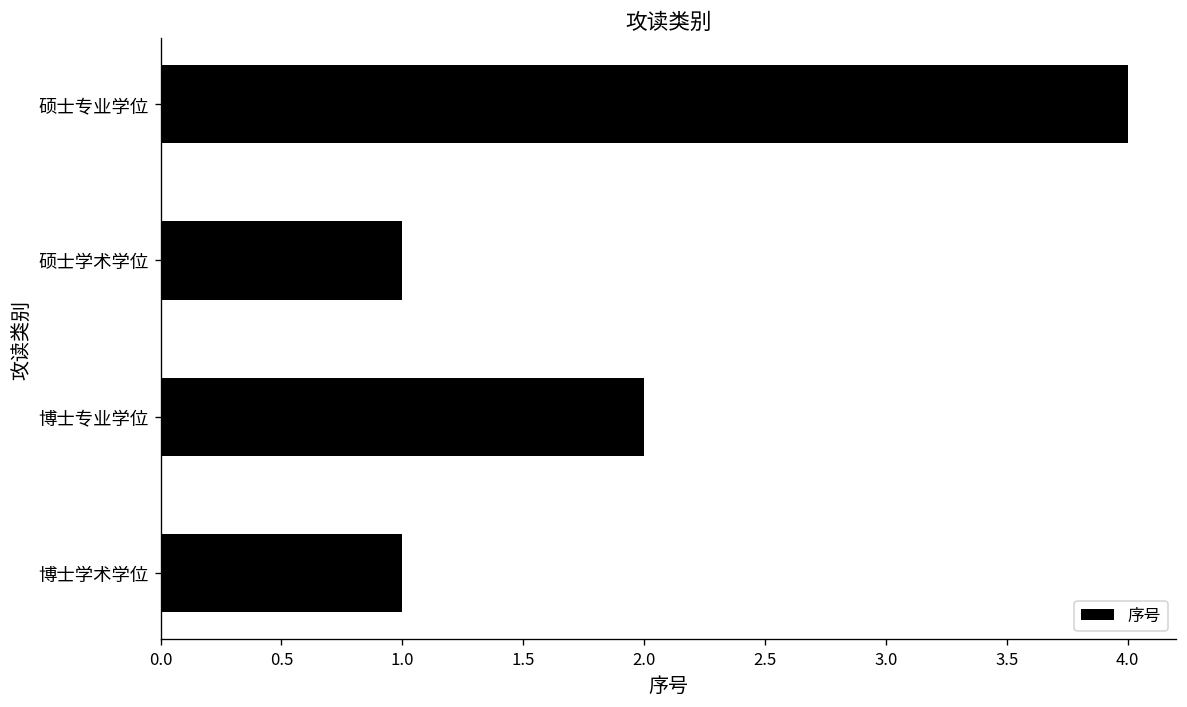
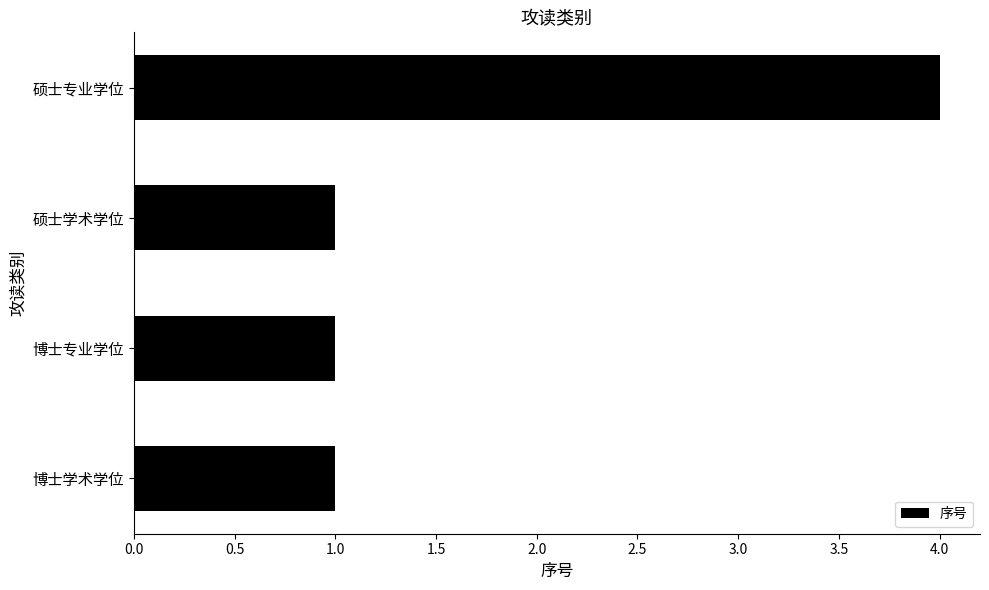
  {
    "硕士专业学位": 4,
    "硕士学术学位": 1,
-   "博士专业学位": 2,
+   "博士专业学位": 1,
    "博士学术学位": 1
  }
